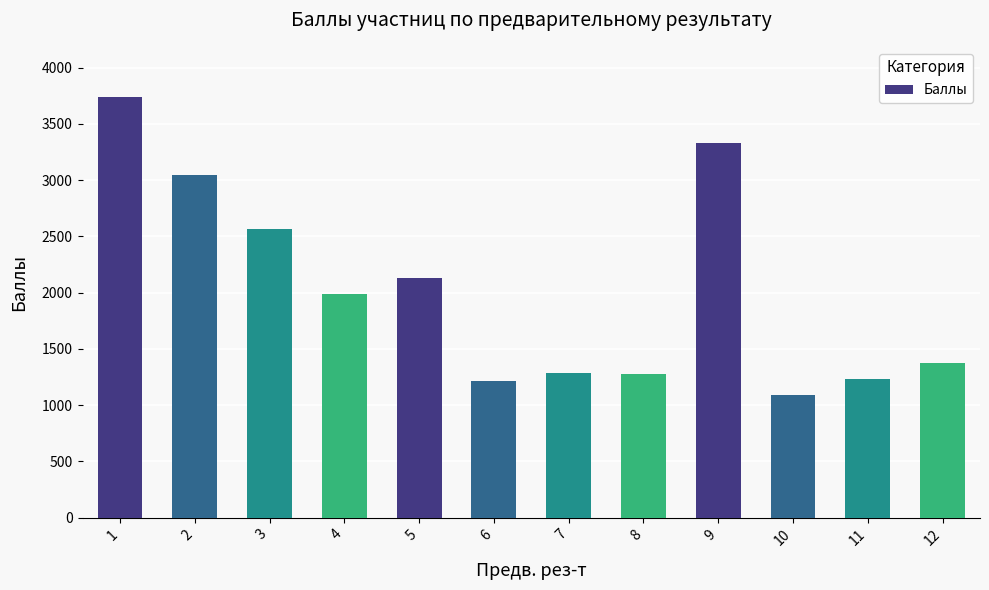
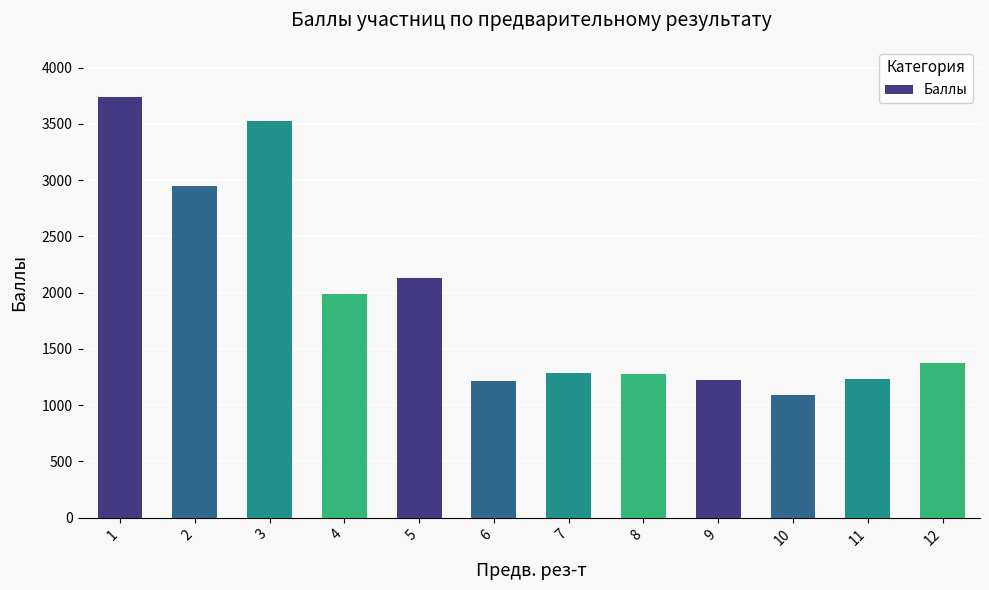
  {
    "1": 3740,
-   "2": 3050,
-   "3": 2570,
+   "2": 2950,
+   "3": 3520,
    "4": 1990,
    "5": 2130,
    "6": 1210,
    "7": 1280,
    "8": 1280,
-   "9": 3330,
+   "9": 1230,
    "10": 1090,
    "11": 1240,
    "12": 1380
  }
